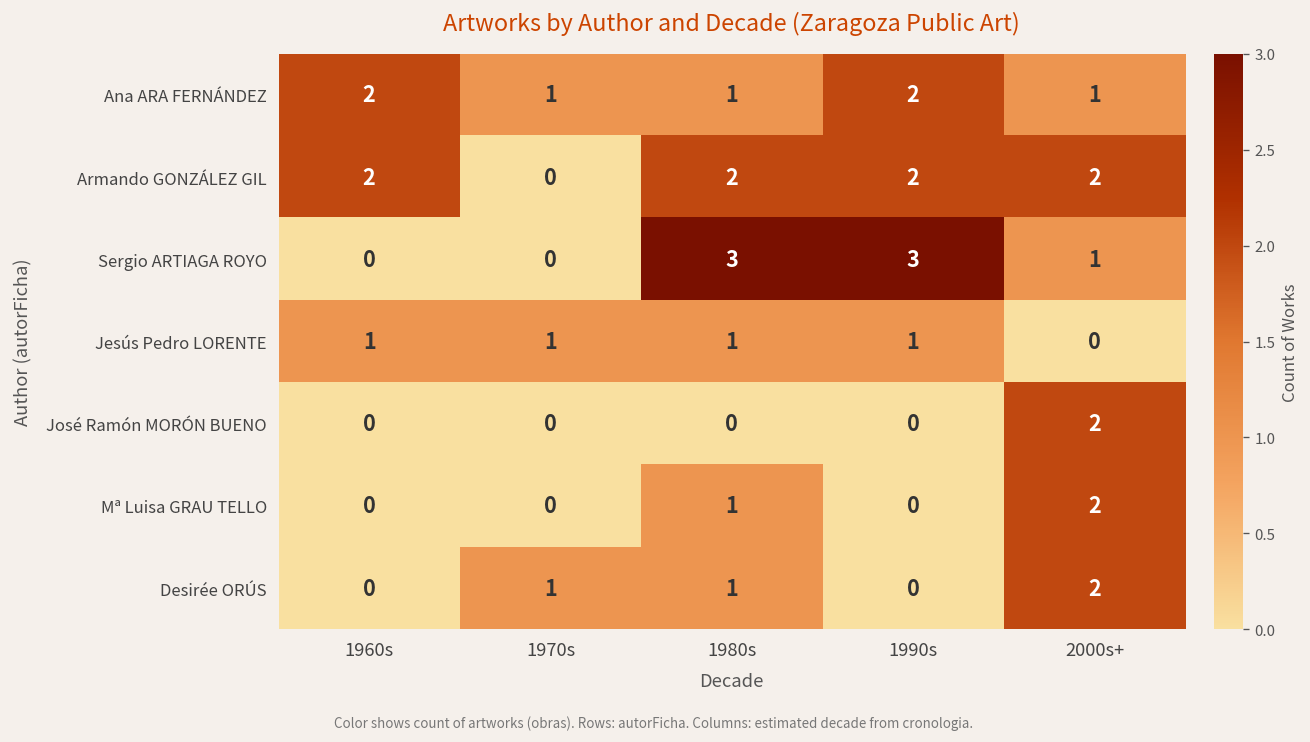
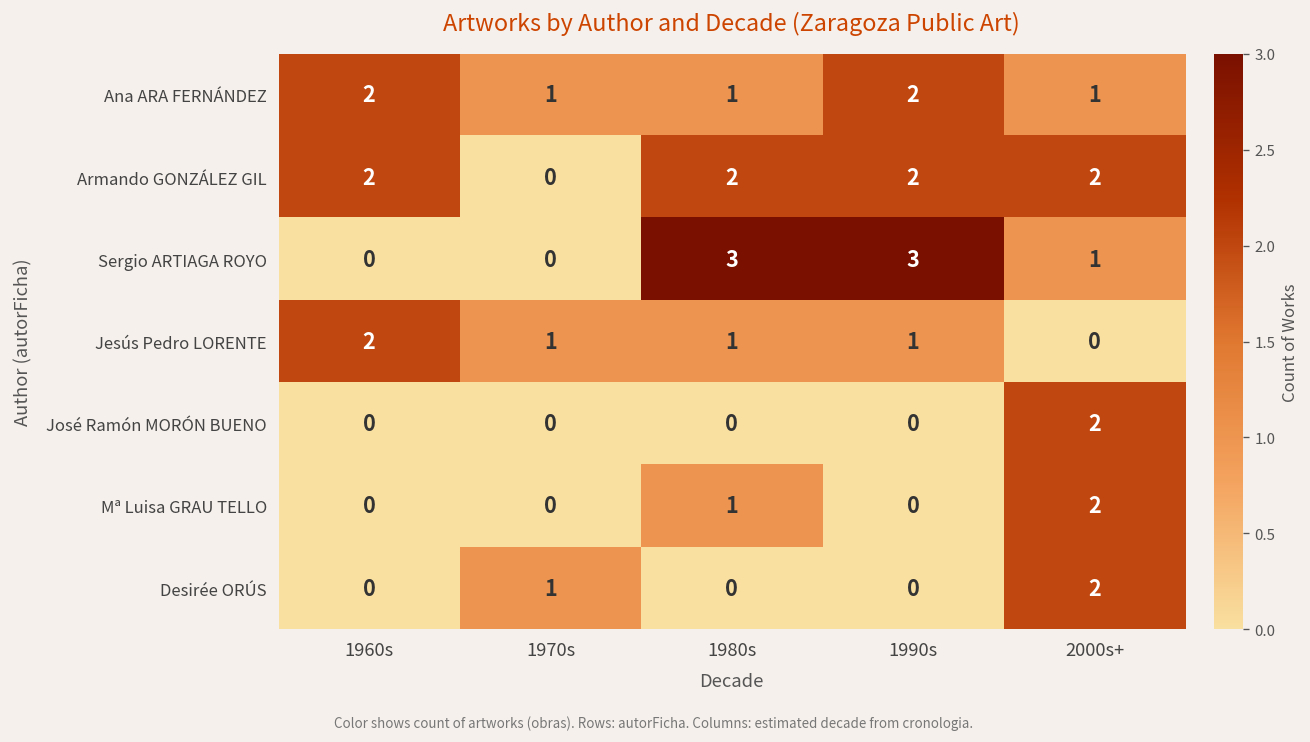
  {
    "Ana ARA FERNÁNDEZ": {
      "1960s": 2,
      "1970s": 1,
      "1980s": 1,
      "1990s": 2,
      "2000s+": 1
    },
    "Armando GONZÁLEZ GIL": {
      "1960s": 2,
      "1970s": 0,
      "1980s": 2,
      "1990s": 2,
      "2000s+": 2
    },
    "Sergio ARTIAGA ROYO": {
      "1960s": 0,
      "1970s": 0,
      "1980s": 3,
      "1990s": 3,
      "2000s+": 1
    },
    "Jesús Pedro LORENTE": {
-     "1960s": 1,
+     "1960s": 2,
      "1970s": 1,
      "1980s": 1,
      "1990s": 1,
      "2000s+": 0
    },
    "José Ramón MORÓN BUENO": {
      "1960s": 0,
      "1970s": 0,
      "1980s": 0,
      "1990s": 0,
      "2000s+": 2
    },
    "Mª Luisa GRAU TELLO": {
      "1960s": 0,
      "1970s": 0,
      "1980s": 1,
      "1990s": 0,
      "2000s+": 2
    },
    "Desirée ORÚS": {
      "1960s": 0,
      "1970s": 1,
-     "1980s": 1,
+     "1980s": 0,
      "1990s": 0,
      "2000s+": 2
    }
  }
